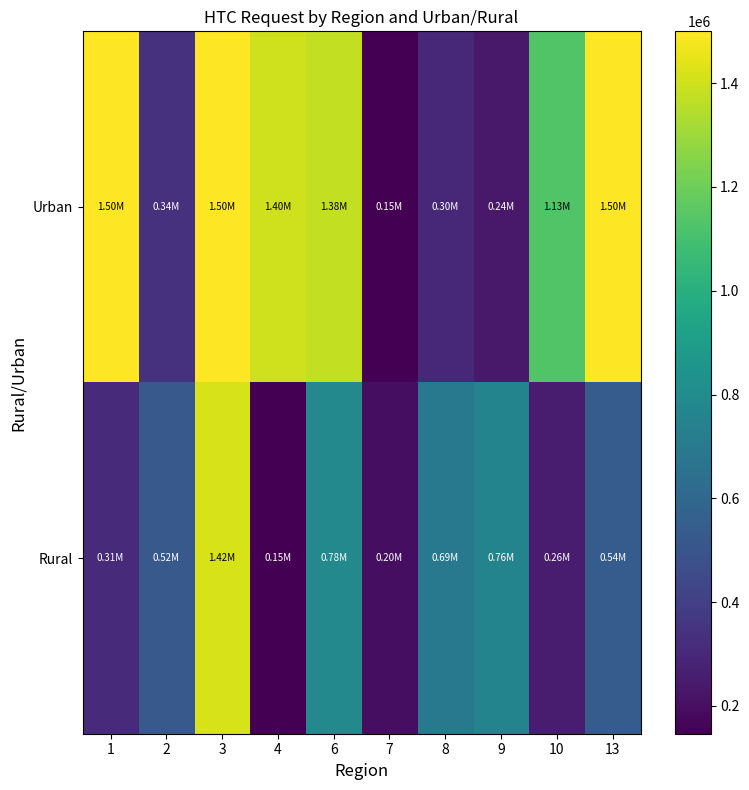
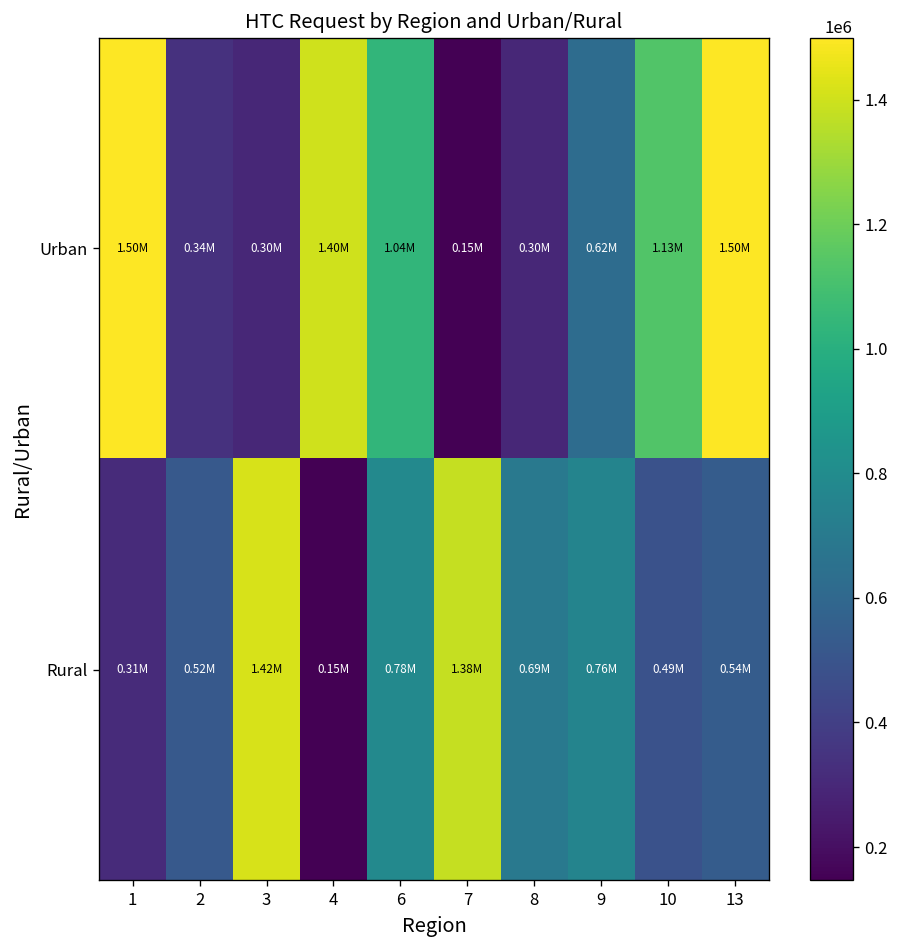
  {
    "Urban": {
      "1": "1.50M",
      "2": "0.34M",
-     "3": "1.50M",
+     "3": "0.30M",
      "4": "1.40M",
-     "6": "1.38M",
+     "6": "1.04M",
      "7": "0.15M",
      "8": "0.30M",
-     "9": "0.24M",
+     "9": "0.62M",
      "10": "1.13M",
      "13": "1.50M"
    },
    "Rural": {
      "1": "0.31M",
      "2": "0.52M",
      "3": "1.42M",
      "4": "0.15M",
      "6": "0.78M",
-     "7": "0.20M",
+     "7": "1.38M",
      "8": "0.69M",
      "9": "0.76M",
-     "10": "0.26M",
+     "10": "0.49M",
      "13": "0.54M"
    }
  }
